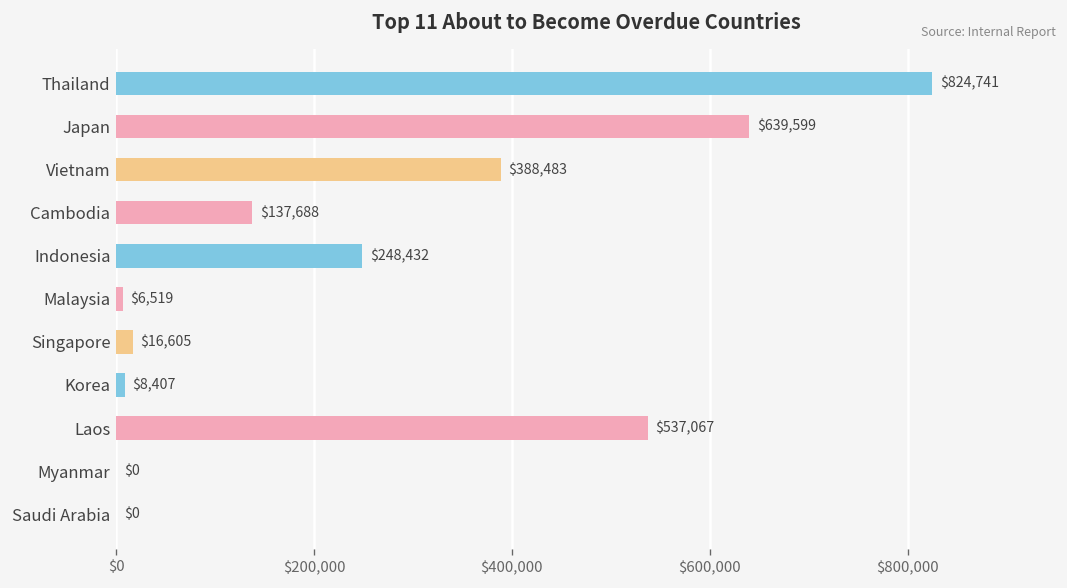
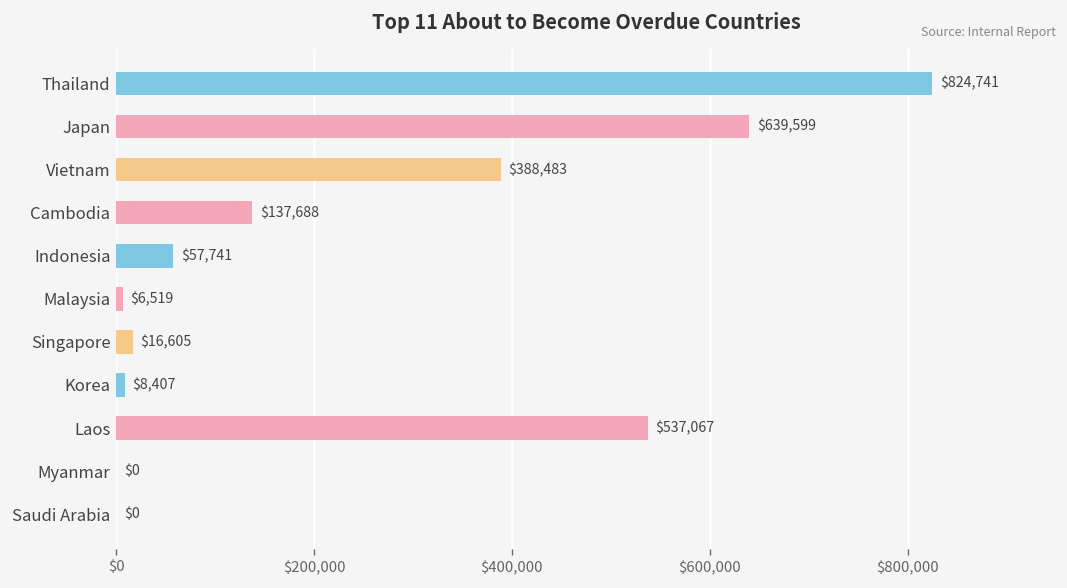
  {
    "Thailand": "$824,741",
    "Japan": "$639,599",
    "Vietnam": "$388,483",
    "Cambodia": "$137,688",
-   "Indonesia": "$248,432",
+   "Indonesia": "$57,741",
    "Malaysia": "$6,519",
    "Singapore": "$16,605",
    "Korea": "$8,407",
    "Laos": "$537,067",
    "Myanmar": "$0",
    "Saudi Arabia": "$0"
  }
